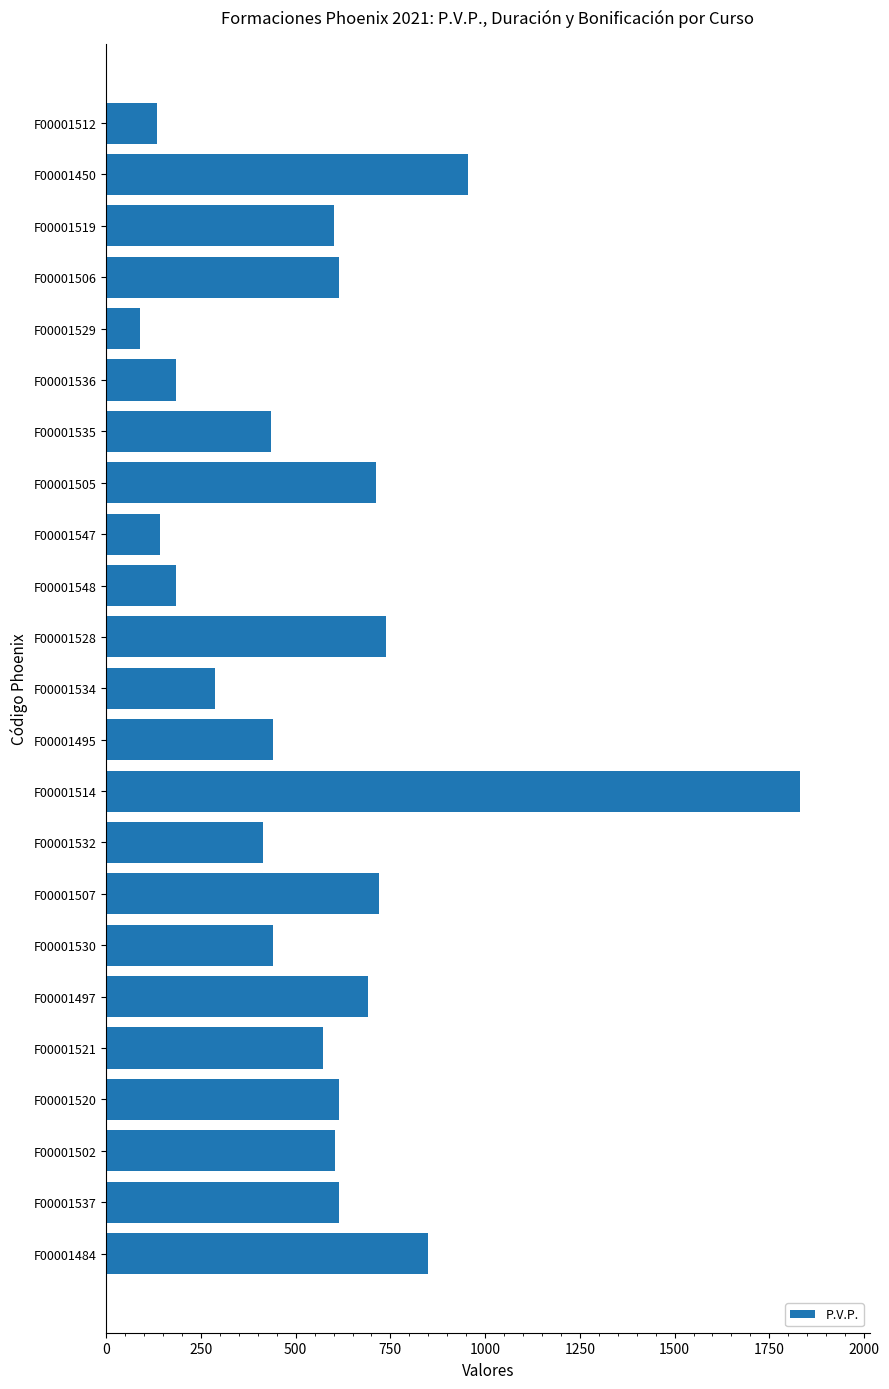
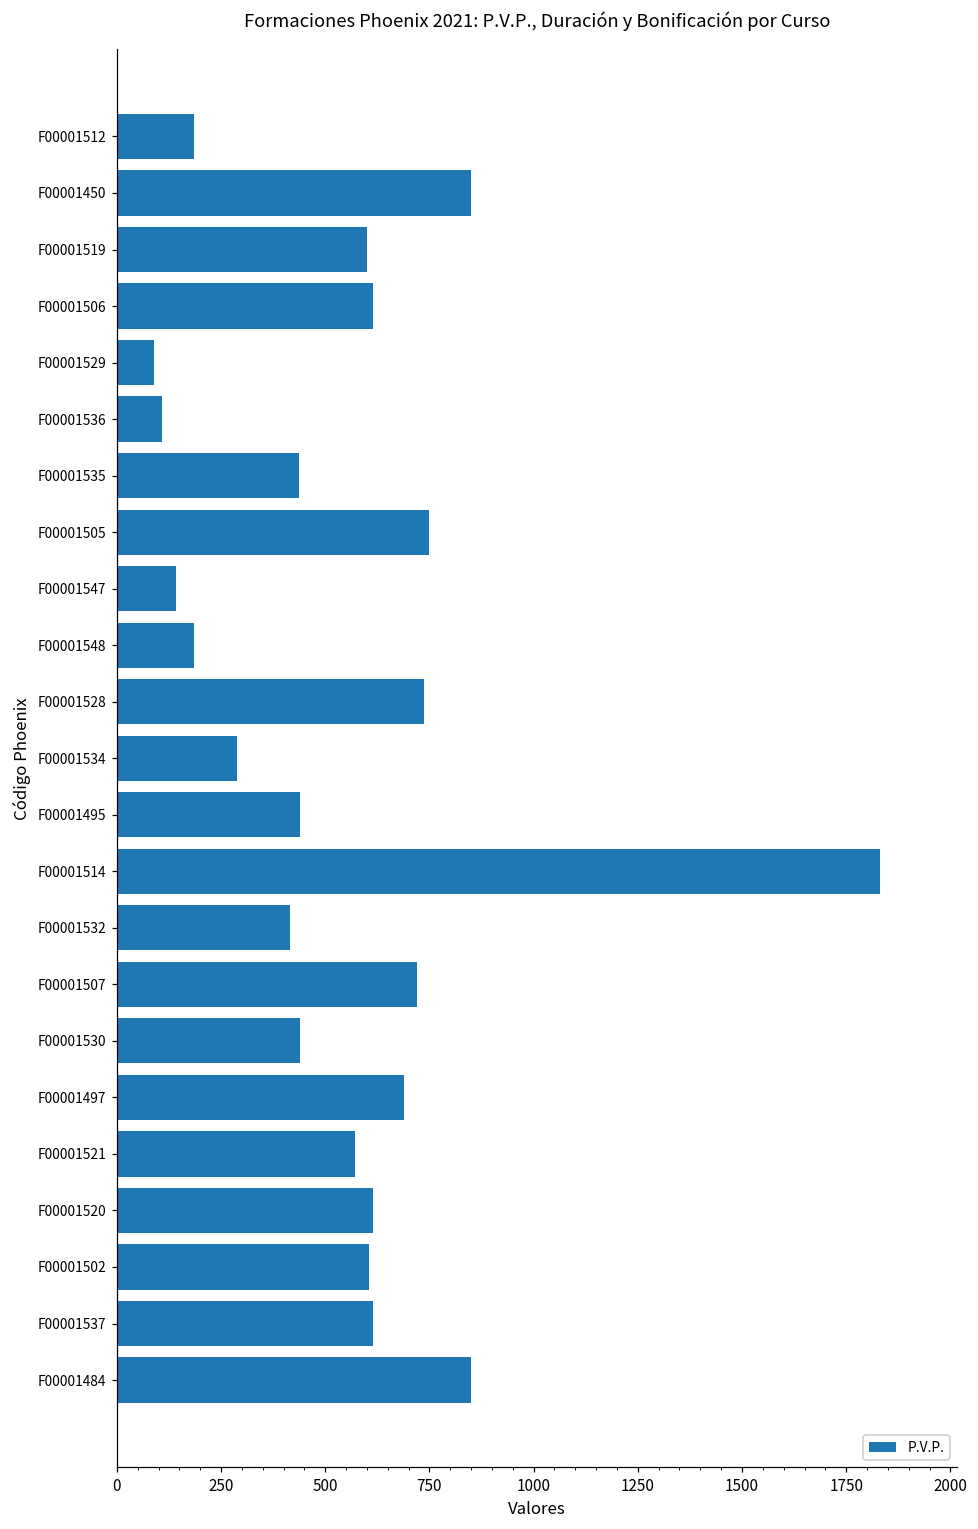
  {
-   "F00001512": 140,
-   "F00001450": 960,
+   "F00001512": 190,
+   "F00001450": 850,
    "F00001519": 600,
    "F00001506": 620,
    "F00001529": 90,
-   "F00001536": 190,
+   "F00001536": 110,
    "F00001535": 440,
-   "F00001505": 710,
+   "F00001505": 750,
    "F00001547": 140,
    "F00001548": 190,
    "F00001528": 740,
    "F00001534": 290,
    "F00001495": 440,
    "F00001514": 1830,
    "F00001532": 420,
    "F00001507": 720,
    "F00001530": 440,
    "F00001497": 690,
    "F00001521": 570,
    "F00001520": 620,
    "F00001502": 600,
    "F00001537": 620,
    "F00001484": 850
  }
